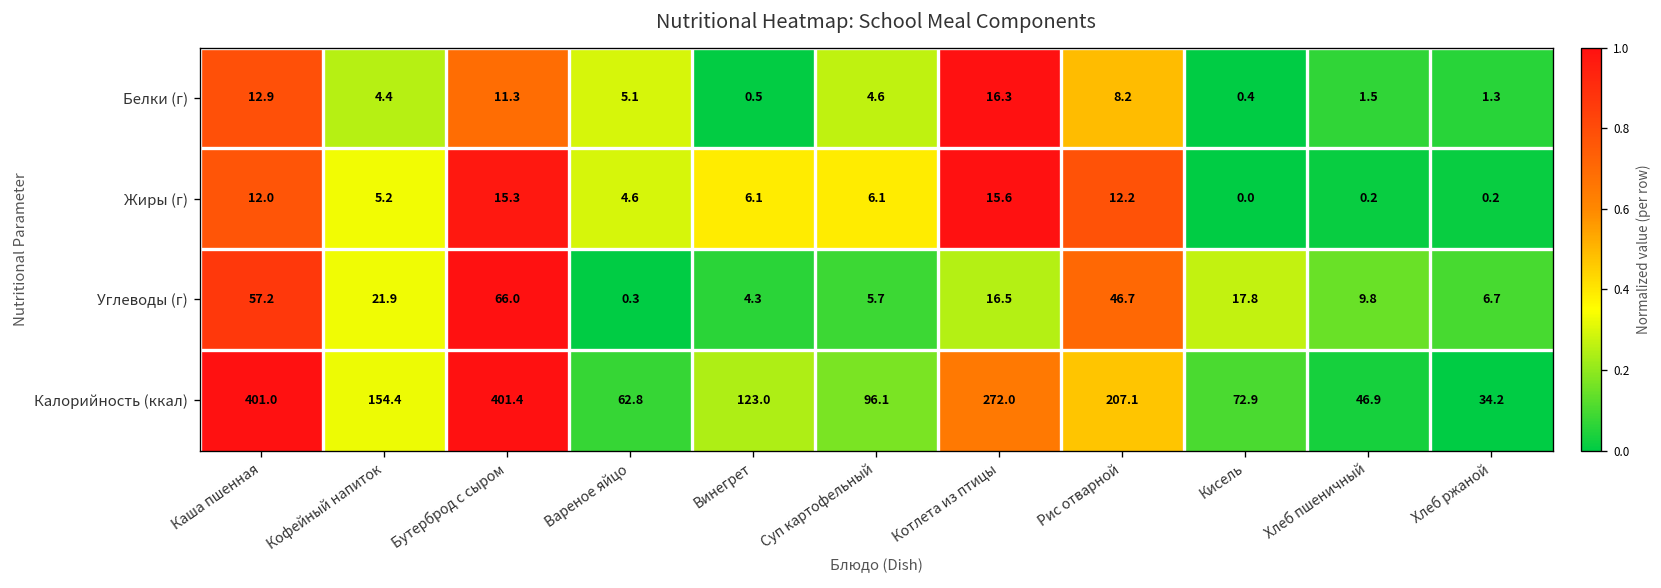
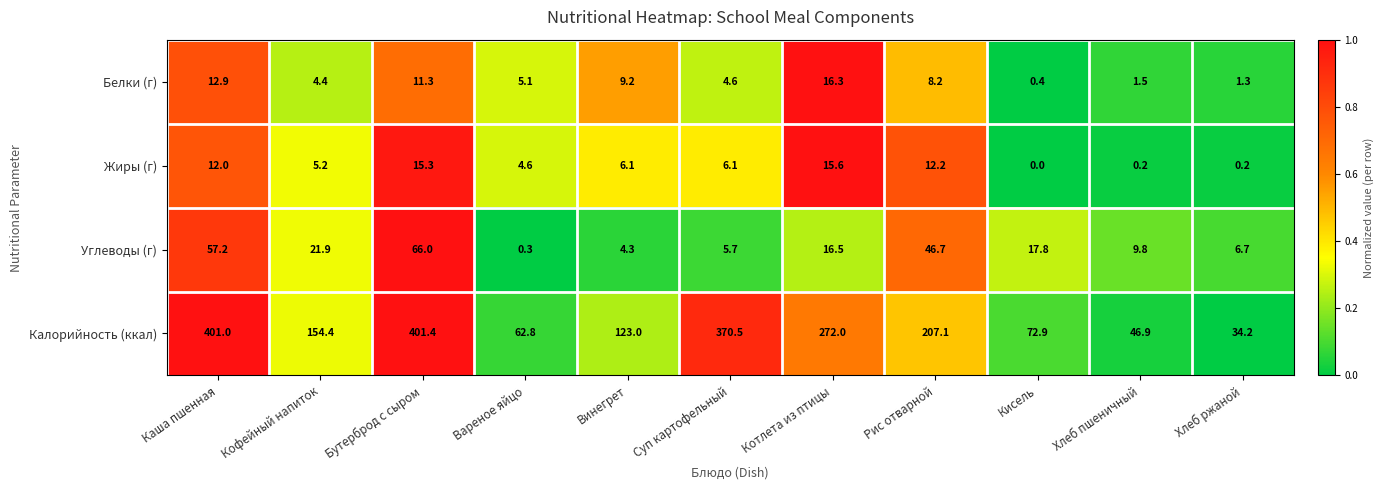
  {
    "Белки (г)": {
      "Каша пшенная": 12.9,
      "Кофейный напиток": 4.4,
      "Бутерброд с сыром": 11.3,
      "Вареное яйцо": 5.1,
-     "Винегрет": 0.5,
+     "Винегрет": 9.2,
      "Суп картофельный": 4.6,
      "Котлета из птицы": 16.3,
      "Рис отварной": 8.2,
      "Кисель": 0.4,
      "Хлеб пшеничный": 1.5,
      "Хлеб ржаной": 1.3
    },
    "Жиры (г)": {
      "Каша пшенная": 12.0,
      "Кофейный напиток": 5.2,
      "Бутерброд с сыром": 15.3,
      "Вареное яйцо": 4.6,
      "Винегрет": 6.1,
      "Суп картофельный": 6.1,
      "Котлета из птицы": 15.6,
      "Рис отварной": 12.2,
      "Кисель": 0.0,
      "Хлеб пшеничный": 0.2,
      "Хлеб ржаной": 0.2
    },
    "Углеводы (г)": {
      "Каша пшенная": 57.2,
      "Кофейный напиток": 21.9,
      "Бутерброд с сыром": 66.0,
      "Вареное яйцо": 0.3,
      "Винегрет": 4.3,
      "Суп картофельный": 5.7,
      "Котлета из птицы": 16.5,
      "Рис отварной": 46.7,
      "Кисель": 17.8,
      "Хлеб пшеничный": 9.8,
      "Хлеб ржаной": 6.7
    },
    "Калорийность (ккал)": {
      "Каша пшенная": 401.0,
      "Кофейный напиток": 154.4,
      "Бутерброд с сыром": 401.4,
      "Вареное яйцо": 62.8,
      "Винегрет": 123.0,
-     "Суп картофельный": 96.1,
+     "Суп картофельный": 370.5,
      "Котлета из птицы": 272.0,
      "Рис отварной": 207.1,
      "Кисель": 72.9,
      "Хлеб пшеничный": 46.9,
      "Хлеб ржаной": 34.2
    }
  }
